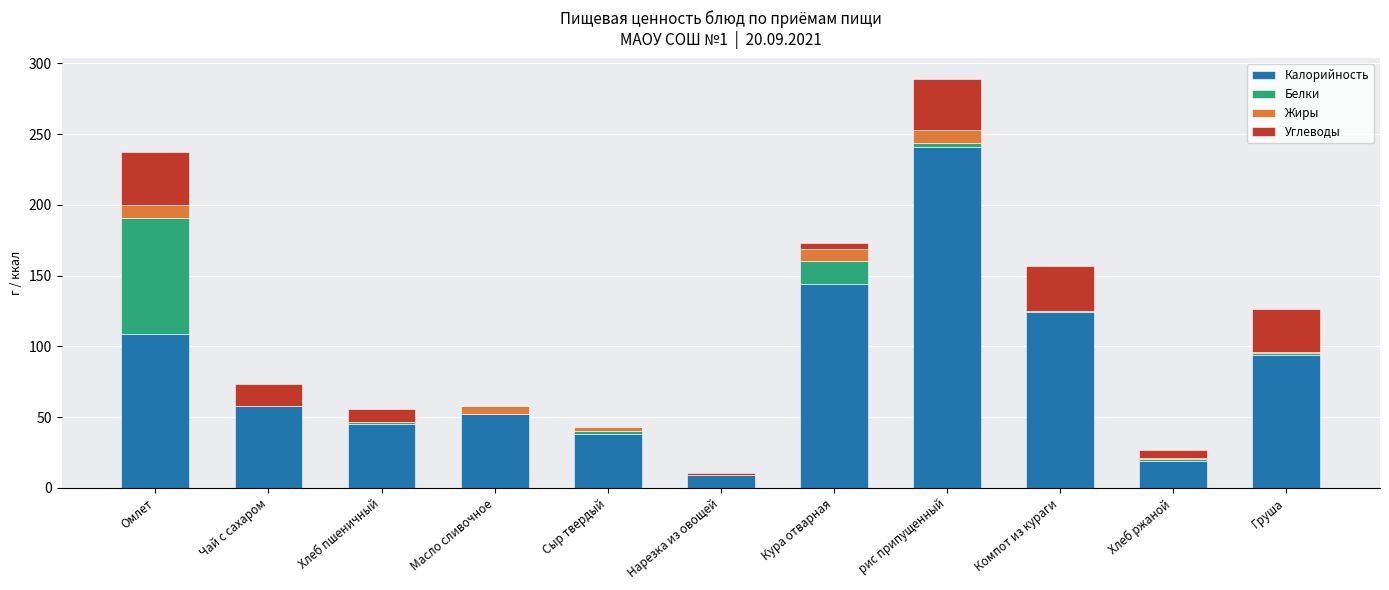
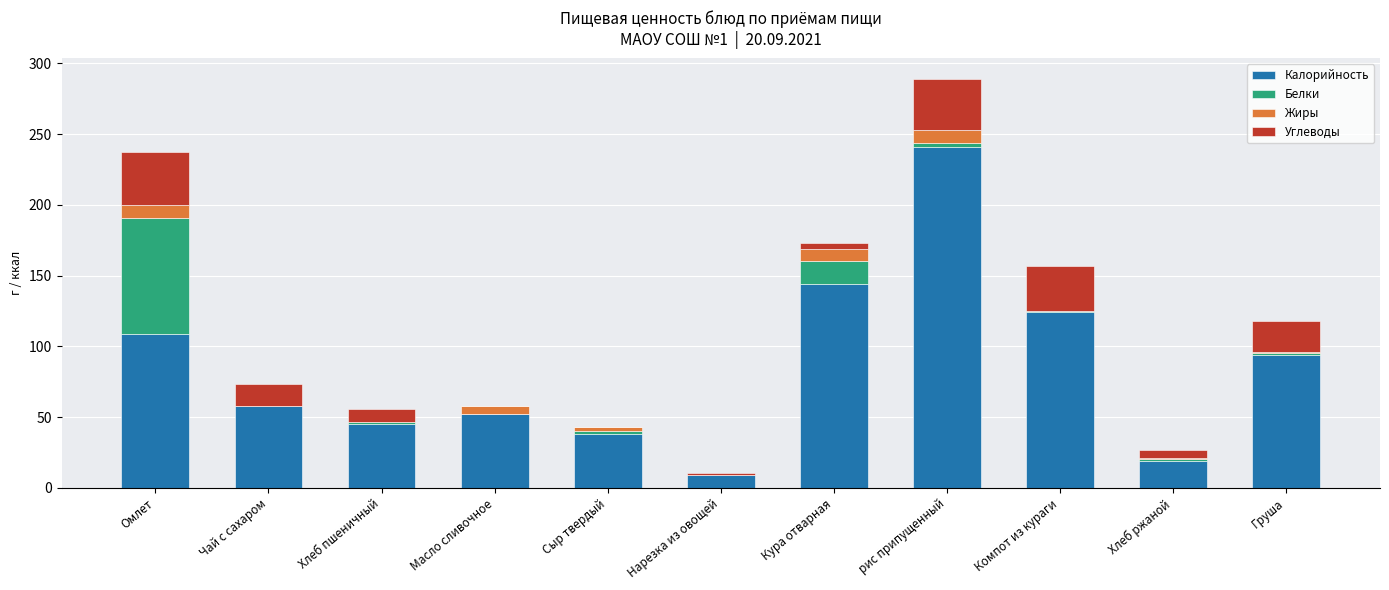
  {
    "Калорийность": {
      "Омлет": 109,
      "Чай с сахаром": 58,
      "Хлеб пшеничный": 45,
      "Масло сливочное": 52,
      "Сыр твердый": 38,
      "Нарезка из овощей": 9,
      "Кура отварная": 144,
      "рис припущенный": 241,
      "Компот из кураги": 124,
      "Хлеб ржаной": 19,
      "Груша": 94
    },
    "Белки": {
      "Омлет": 82,
      "Чай с сахаром": 0,
      "Сыр твердый": 2,
      "Нарезка из овощей": 0,
      "Кура отварная": 16,
      "рис припущенный": 3
    },
    "Жиры": {
      "Омлет": 9,
      "Чай с сахаром": 0,
      "Масло сливочное": 6,
      "Сыр твердый": 3,
      "Нарезка из овощей": 0,
      "Кура отварная": 9,
      "рис припущенный": 9,
      "Компот из кураги": 0
    },
    "Углеводы": {
      "Омлет": 37,
      "Чай с сахаром": 15,
      "Хлеб пшеничный": 9,
      "Сыр твердый": 0,
      "Кура отварная": 4,
      "рис припущенный": 36,
      "Компот из кураги": 32,
      "Хлеб ржаной": 6,
-     "Груша": 30
+     "Груша": 22
    }
  }
